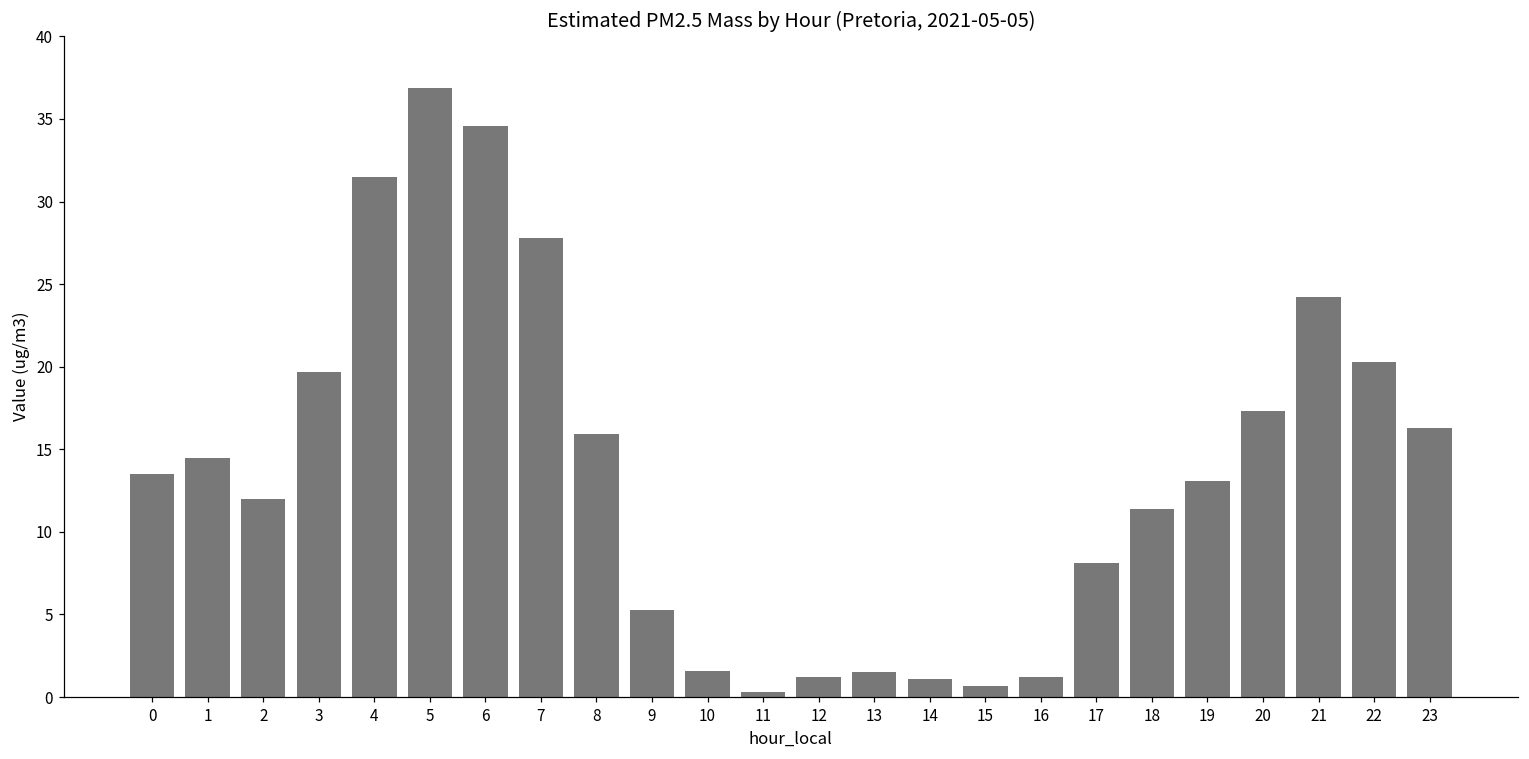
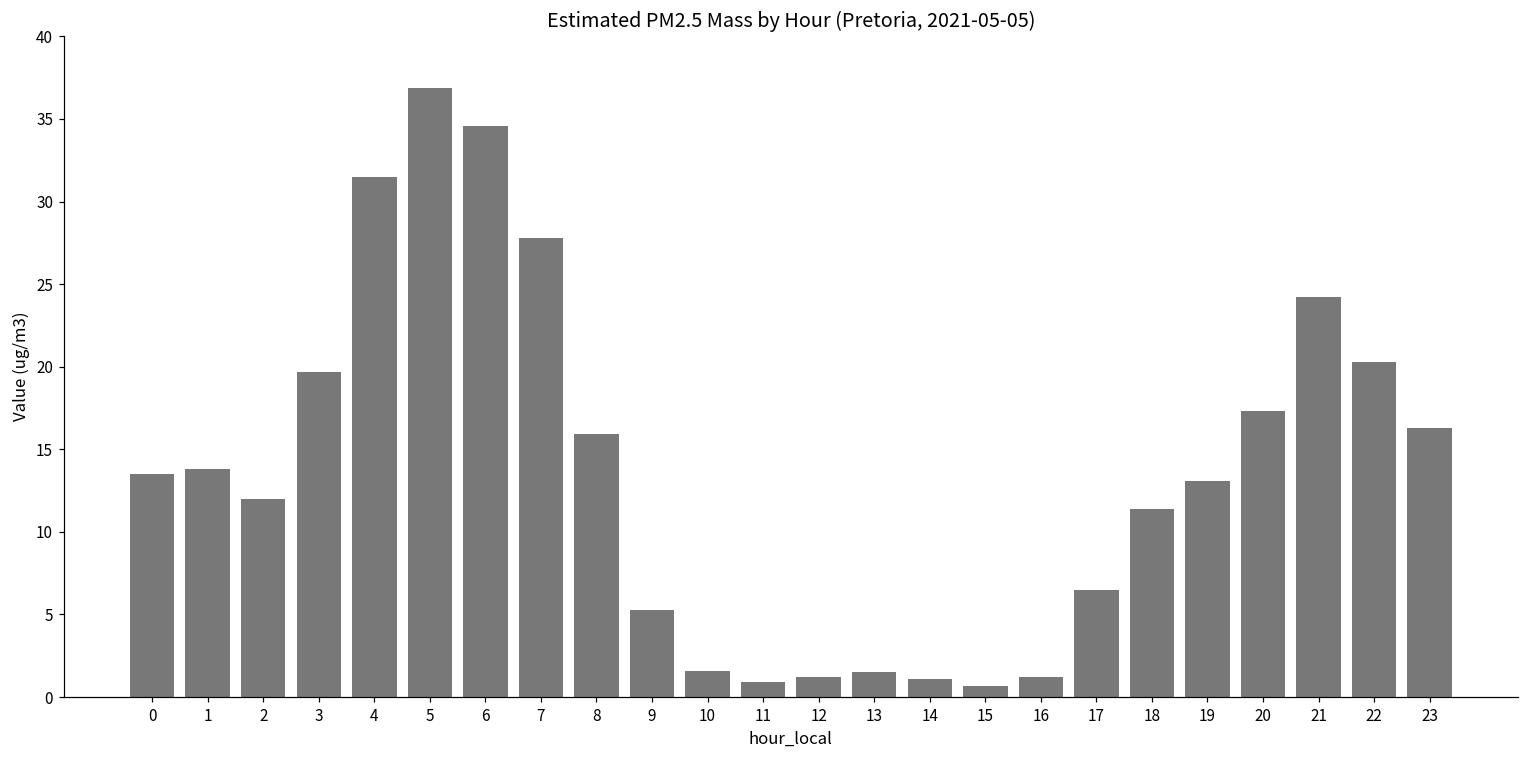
  {
    "0": 13.5,
-   "1": 14.5,
+   "1": 13.8,
    "2": 12.0,
    "3": 19.7,
    "4": 31.5,
    "5": 36.9,
    "6": 34.6,
    "7": 27.8,
    "8": 15.9,
    "9": 5.3,
    "10": 1.6,
-   "11": 0.3,
+   "11": 0.9,
    "12": 1.2,
    "13": 1.5,
    "14": 1.1,
    "15": 0.7,
    "16": 1.2,
-   "17": 8.1,
+   "17": 6.5,
    "18": 11.4,
    "19": 13.1,
    "20": 17.3,
    "21": 24.2,
    "22": 20.3,
    "23": 16.3
  }
